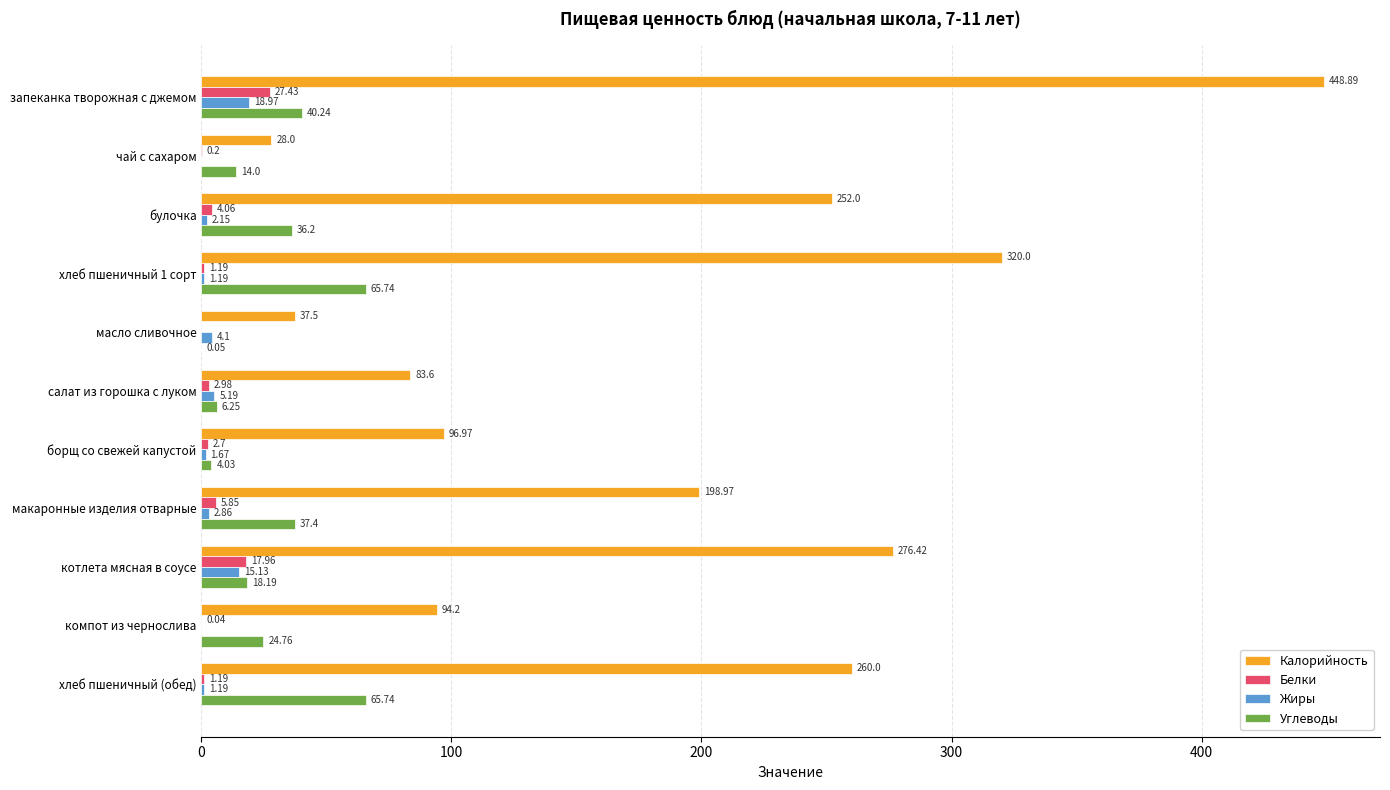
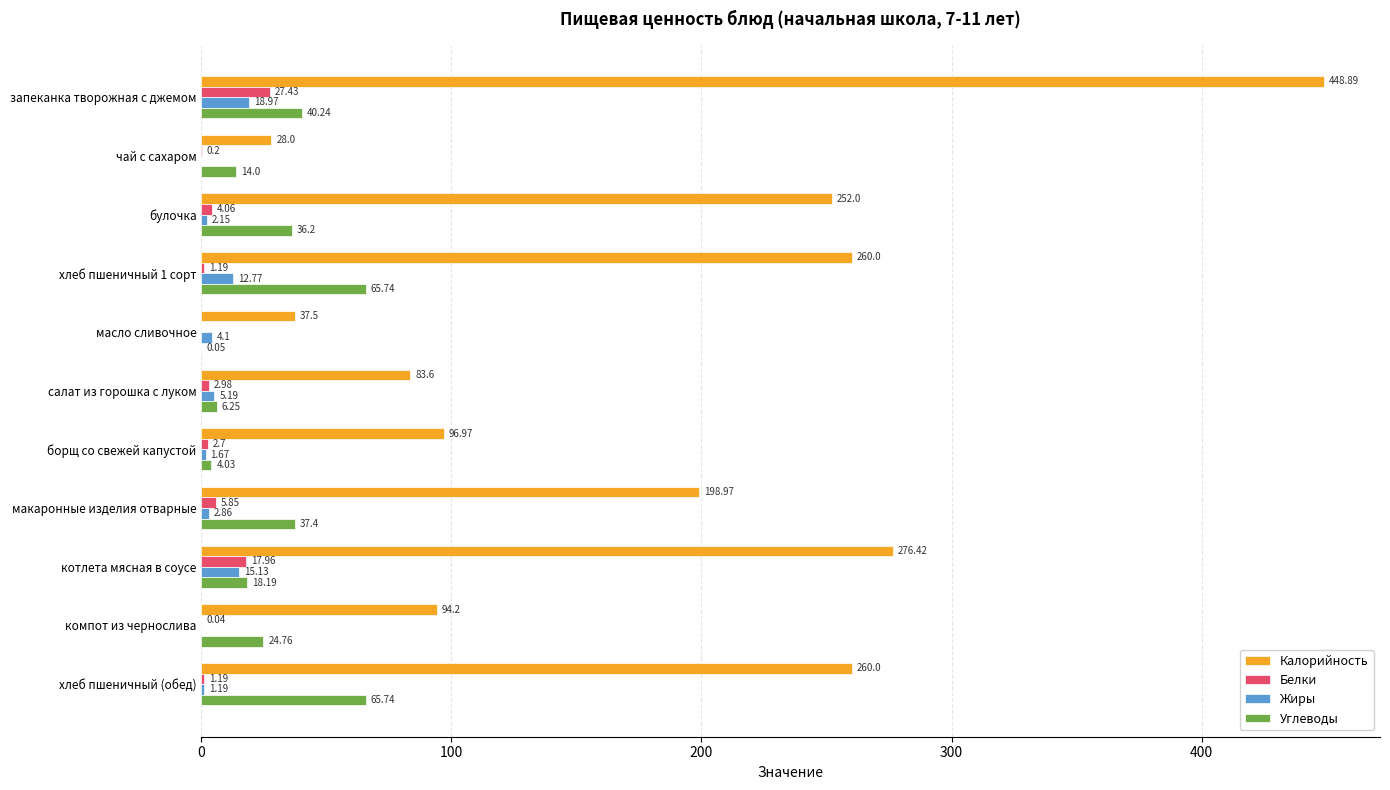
  {
    "Калорийность": {
      "запеканка творожная с джемом": 448.89,
      "чай с сахаром": 28.0,
      "булочка": 252.0,
-     "хлеб пшеничный 1 сорт": 320.0,
+     "хлеб пшеничный 1 сорт": 260.0,
      "масло сливочное": 37.5,
      "салат из горошка с луком": 83.6,
      "борщ со свежей капустой": 96.97,
      "макаронные изделия отварные": 198.97,
      "котлета мясная в соусе": 276.42,
      "компот из чернослива": 94.2,
      "хлеб пшеничный (обед)": 260.0
    },
    "Белки": {
      "запеканка творожная с джемом": 27.43,
      "чай с сахаром": 0.2,
      "булочка": 4.06,
      "хлеб пшеничный 1 сорт": 1.19,
      "салат из горошка с луком": 2.98,
      "борщ со свежей капустой": 2.7,
      "макаронные изделия отварные": 5.85,
      "котлета мясная в соусе": 17.96,
      "компот из чернослива": 0.04,
      "хлеб пшеничный (обед)": 1.19
    },
    "Жиры": {
      "запеканка творожная с джемом": 18.97,
      "булочка": 2.15,
-     "хлеб пшеничный 1 сорт": 1.19,
+     "хлеб пшеничный 1 сорт": 12.77,
      "масло сливочное": 4.1,
      "салат из горошка с луком": 5.19,
      "борщ со свежей капустой": 1.67,
      "макаронные изделия отварные": 2.86,
      "котлета мясная в соусе": 15.13,
      "хлеб пшеничный (обед)": 1.19
    },
    "Углеводы": {
      "запеканка творожная с джемом": 40.24,
      "чай с сахаром": 14.0,
      "булочка": 36.2,
      "хлеб пшеничный 1 сорт": 65.74,
      "масло сливочное": 0.05,
      "салат из горошка с луком": 6.25,
      "борщ со свежей капустой": 4.03,
      "макаронные изделия отварные": 37.4,
      "котлета мясная в соусе": 18.19,
      "компот из чернослива": 24.76,
      "хлеб пшеничный (обед)": 65.74
    }
  }
